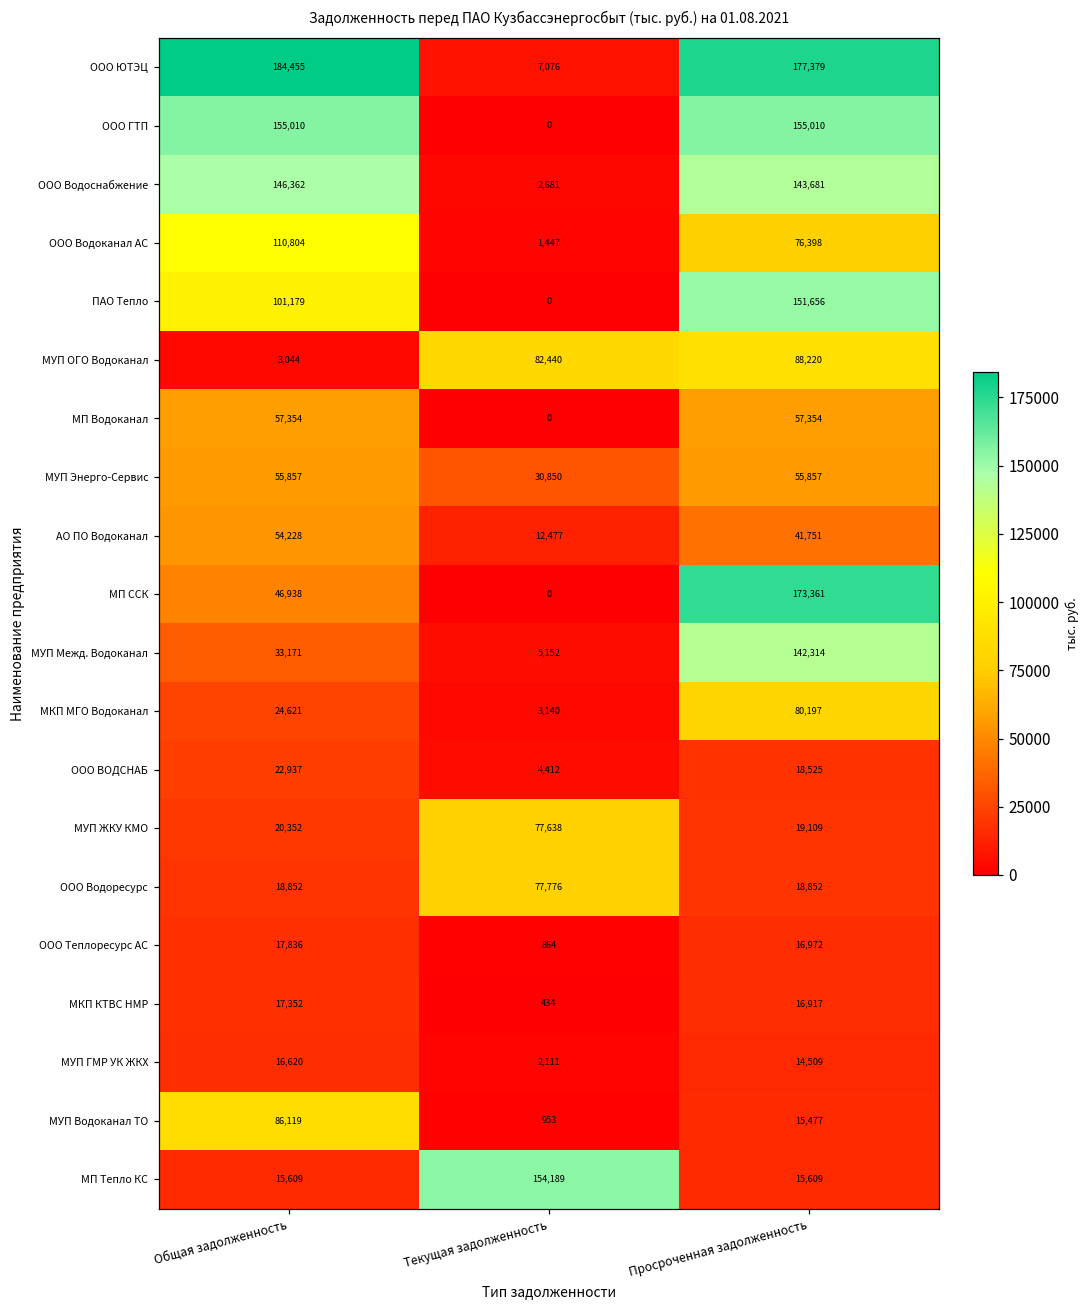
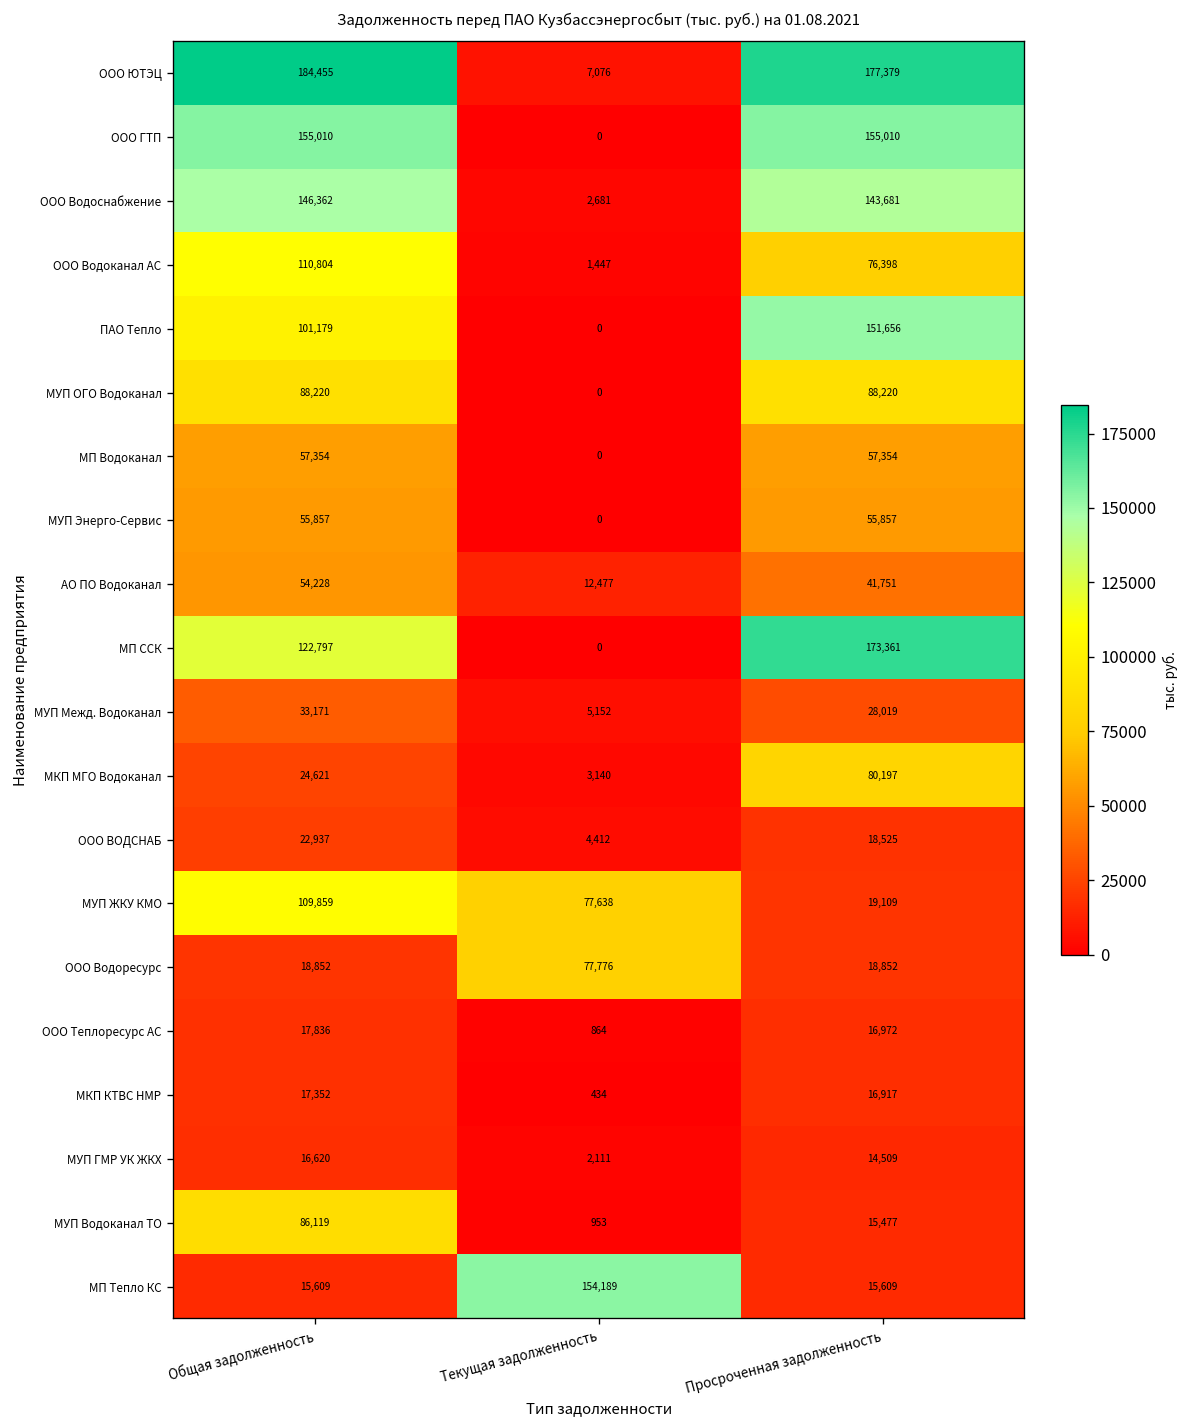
  {
    "ООО ЮТЭЦ": {
      "Общая задолженность": "184,455",
      "Текущая задолженность": "7,076",
      "Просроченная задолженность": "177,379"
    },
    "ООО ГТП": {
      "Общая задолженность": "155,010",
      "Текущая задолженность": "0",
      "Просроченная задолженность": "155,010"
    },
    "ООО Водоснабжение": {
      "Общая задолженность": "146,362",
      "Текущая задолженность": "2,681",
      "Просроченная задолженность": "143,681"
    },
    "ООО Водоканал АС": {
      "Общая задолженность": "110,804",
      "Текущая задолженность": "1,447",
      "Просроченная задолженность": "76,398"
    },
    "ПАО Тепло": {
      "Общая задолженность": "101,179",
      "Текущая задолженность": "0",
      "Просроченная задолженность": "151,656"
    },
    "МУП ОГО Водоканал": {
-     "Общая задолженность": "3,044",
-     "Текущая задолженность": "82,440",
+     "Общая задолженность": "88,220",
+     "Текущая задолженность": "0",
      "Просроченная задолженность": "88,220"
    },
    "МП Водоканал": {
      "Общая задолженность": "57,354",
      "Текущая задолженность": "0",
      "Просроченная задолженность": "57,354"
    },
    "МУП Энерго-Сервис": {
      "Общая задолженность": "55,857",
-     "Текущая задолженность": "30,850",
+     "Текущая задолженность": "0",
      "Просроченная задолженность": "55,857"
    },
    "АО ПО Водоканал": {
      "Общая задолженность": "54,228",
      "Текущая задолженность": "12,477",
      "Просроченная задолженность": "41,751"
    },
    "МП ССК": {
-     "Общая задолженность": "46,938",
+     "Общая задолженность": "122,797",
      "Текущая задолженность": "0",
      "Просроченная задолженность": "173,361"
    },
    "МУП Межд. Водоканал": {
      "Общая задолженность": "33,171",
      "Текущая задолженность": "5,152",
-     "Просроченная задолженность": "142,314"
+     "Просроченная задолженность": "28,019"
    },
    "МКП МГО Водоканал": {
      "Общая задолженность": "24,621",
      "Текущая задолженность": "3,140",
      "Просроченная задолженность": "80,197"
    },
    "ООО ВОДСНАБ": {
      "Общая задолженность": "22,937",
      "Текущая задолженность": "4,412",
      "Просроченная задолженность": "18,525"
    },
    "МУП ЖКУ КМО": {
-     "Общая задолженность": "20,352",
+     "Общая задолженность": "109,859",
      "Текущая задолженность": "77,638",
      "Просроченная задолженность": "19,109"
    },
    "ООО Водоресурс": {
      "Общая задолженность": "18,852",
      "Текущая задолженность": "77,776",
      "Просроченная задолженность": "18,852"
    },
    "ООО Теплоресурс АС": {
      "Общая задолженность": "17,836",
      "Текущая задолженность": "864",
      "Просроченная задолженность": "16,972"
    },
    "МКП КТВС НМР": {
      "Общая задолженность": "17,352",
      "Текущая задолженность": "434",
      "Просроченная задолженность": "16,917"
    },
    "МУП ГМР УК ЖКХ": {
      "Общая задолженность": "16,620",
      "Текущая задолженность": "2,111",
      "Просроченная задолженность": "14,509"
    },
    "МУП Водоканал ТО": {
      "Общая задолженность": "86,119",
      "Текущая задолженность": "953",
      "Просроченная задолженность": "15,477"
    },
    "МП Тепло КС": {
      "Общая задолженность": "15,609",
      "Текущая задолженность": "154,189",
      "Просроченная задолженность": "15,609"
    }
  }
